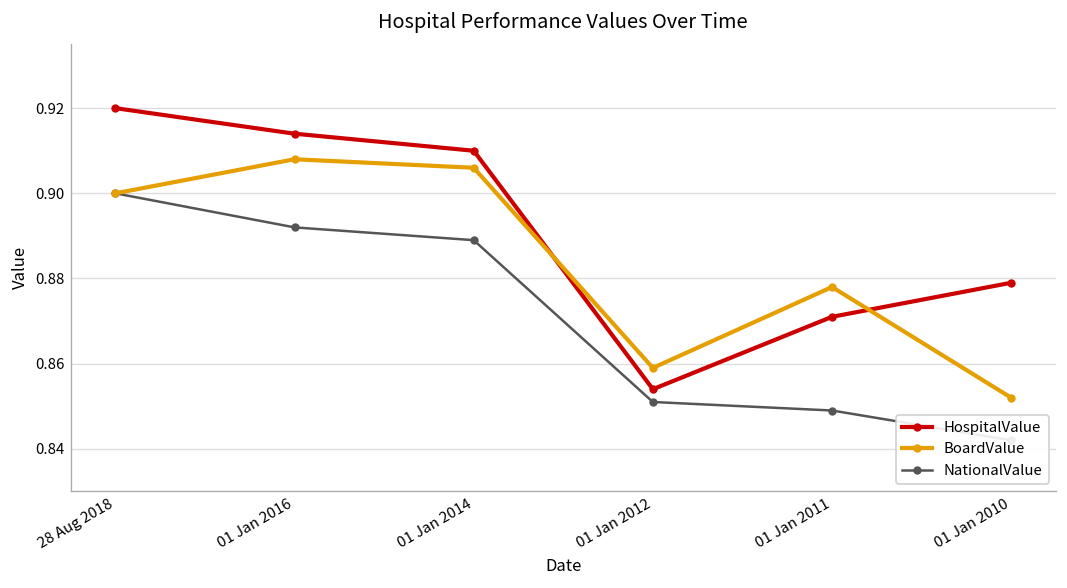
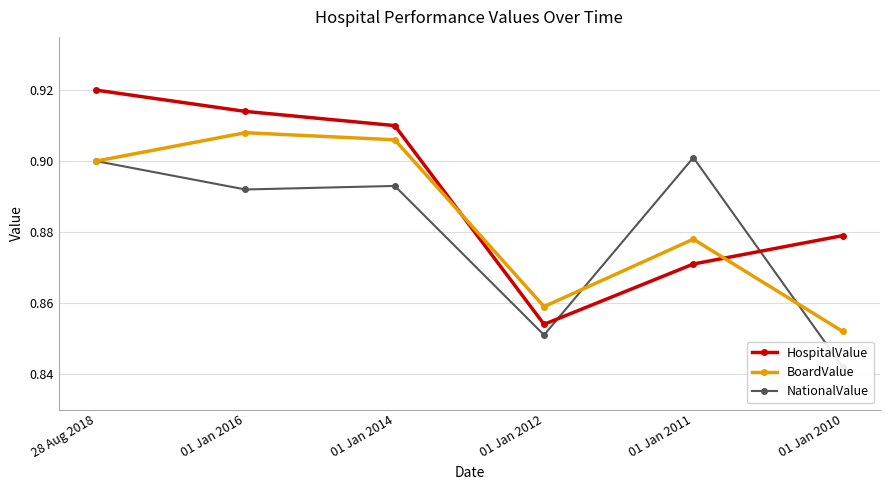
  {
    "HospitalValue": {
      "28 Aug 2018": 0.920,
      "01 Jan 2016": 0.914,
      "01 Jan 2014": 0.910,
      "01 Jan 2012": 0.854,
      "01 Jan 2011": 0.871,
      "01 Jan 2010": 0.879
    },
    "BoardValue": {
      "01 Jan 2016": 0.908,
      "01 Jan 2014": 0.906,
      "01 Jan 2012": 0.859,
      "01 Jan 2011": 0.878,
      "01 Jan 2010": 0.852
    },
    "NationalValue": {
      "01 Jan 2016": 0.892,
-     "01 Jan 2014": 0.889,
+     "01 Jan 2014": 0.893,
      "01 Jan 2012": 0.851,
-     "01 Jan 2011": 0.849
+     "01 Jan 2011": 0.901
    }
  }
